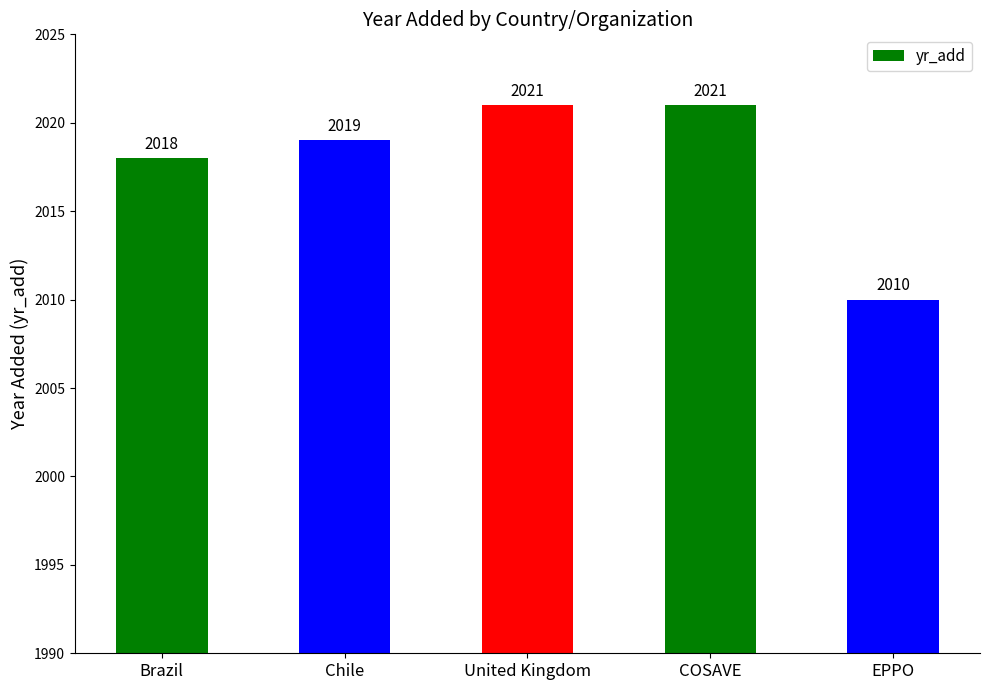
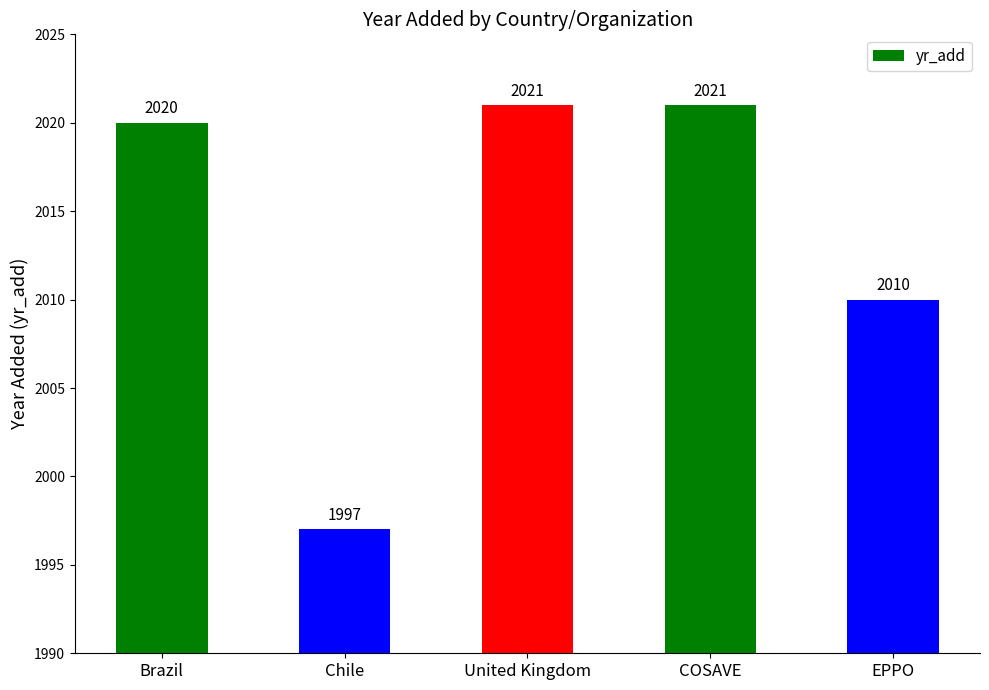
  {
-   "Brazil": 2018,
-   "Chile": 2019,
+   "Brazil": 2020,
+   "Chile": 1997,
    "United Kingdom": 2021,
    "COSAVE": 2021,
    "EPPO": 2010
  }
